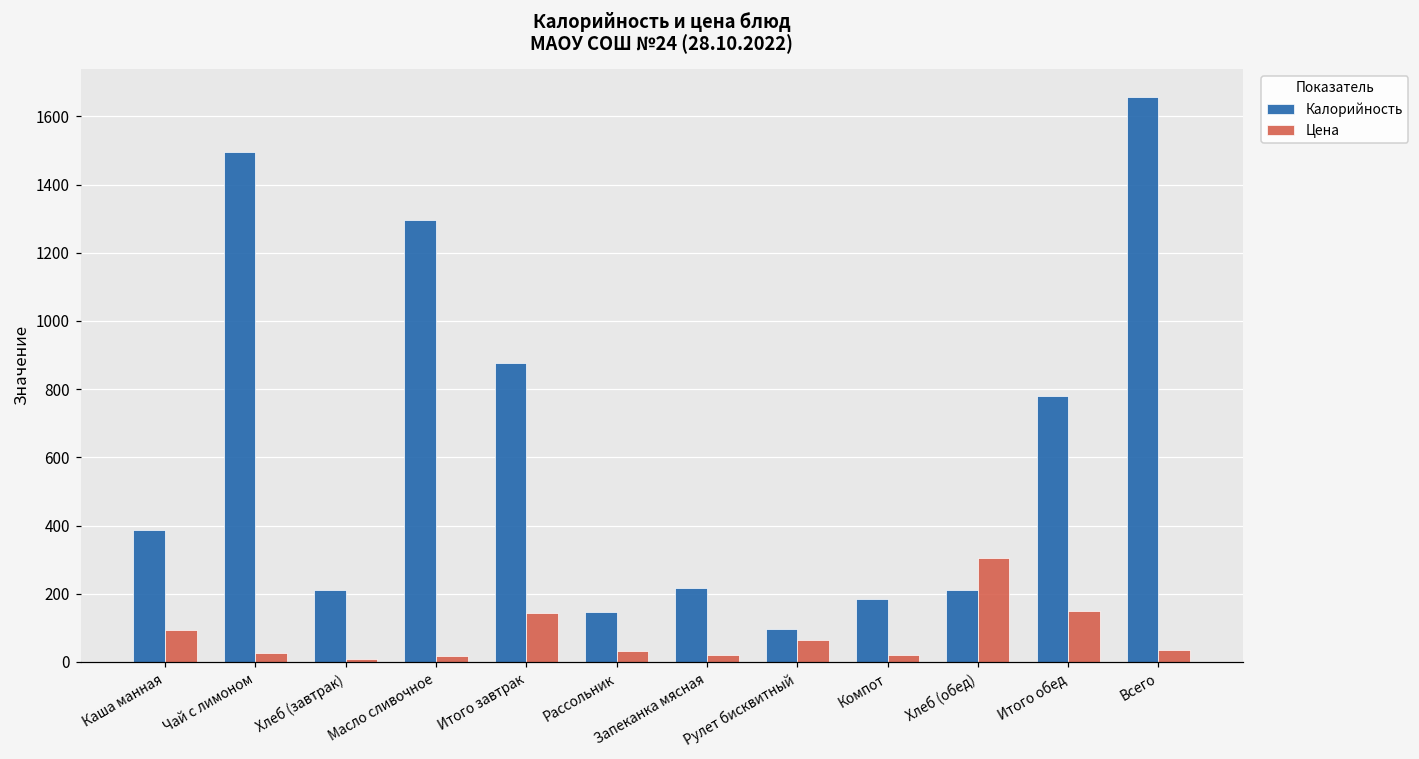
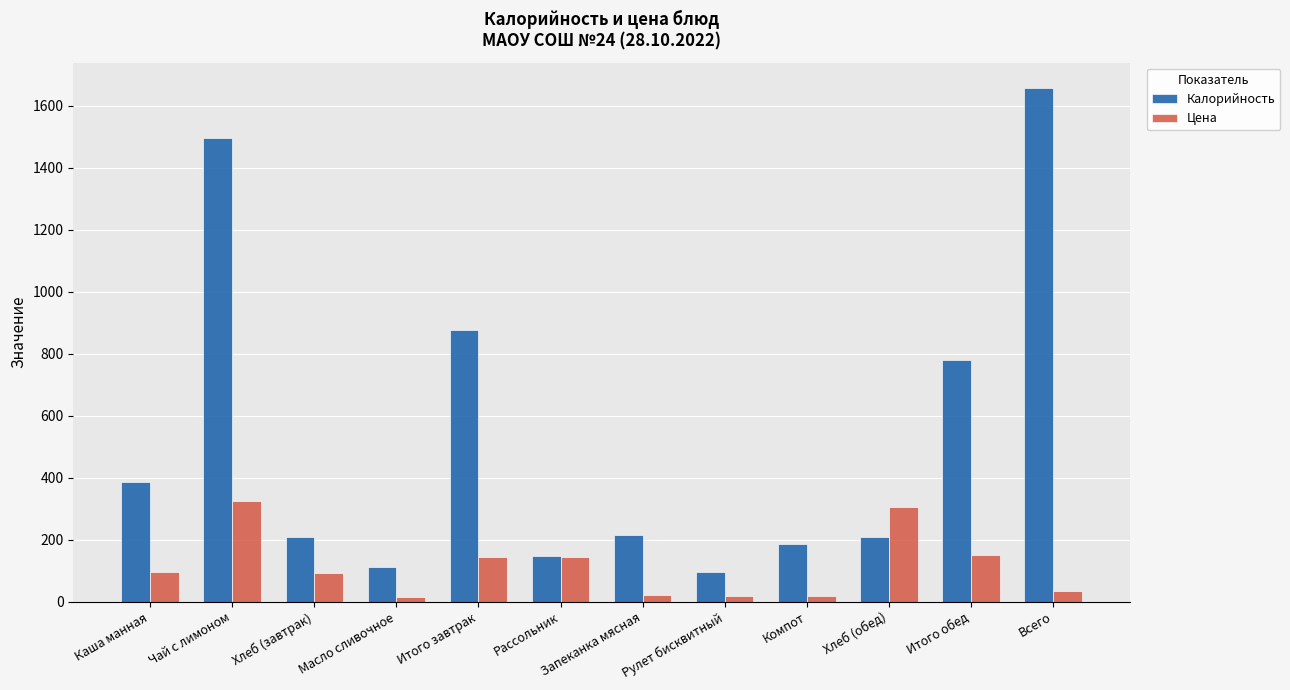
  {
    "Калорийность": {
      "Каша манная": 390,
      "Чай с лимоном": 1500,
      "Хлеб (завтрак)": 210,
-     "Масло сливочное": 1300,
+     "Масло сливочное": 110,
      "Итого завтрак": 880,
      "Рассольник": 150,
      "Запеканка мясная": 220,
      "Рулет бисквитный": 100,
      "Компот": 190,
      "Хлеб (обед)": 210,
      "Итого обед": 780,
      "Всего": 1660
    },
    "Цена": {
      "Каша манная": 100,
-     "Чай с лимоном": 30,
-     "Хлеб (завтрак)": 10,
+     "Чай с лимоном": 320,
+     "Хлеб (завтрак)": 90,
      "Масло сливочное": 20,
      "Итого завтрак": 140,
-     "Рассольник": 30,
+     "Рассольник": 150,
      "Запеканка мясная": 20,
-     "Рулет бисквитный": 60,
+     "Рулет бисквитный": 20,
      "Компот": 20,
      "Хлеб (обед)": 310,
      "Итого обед": 150,
      "Всего": 30
    }
  }
